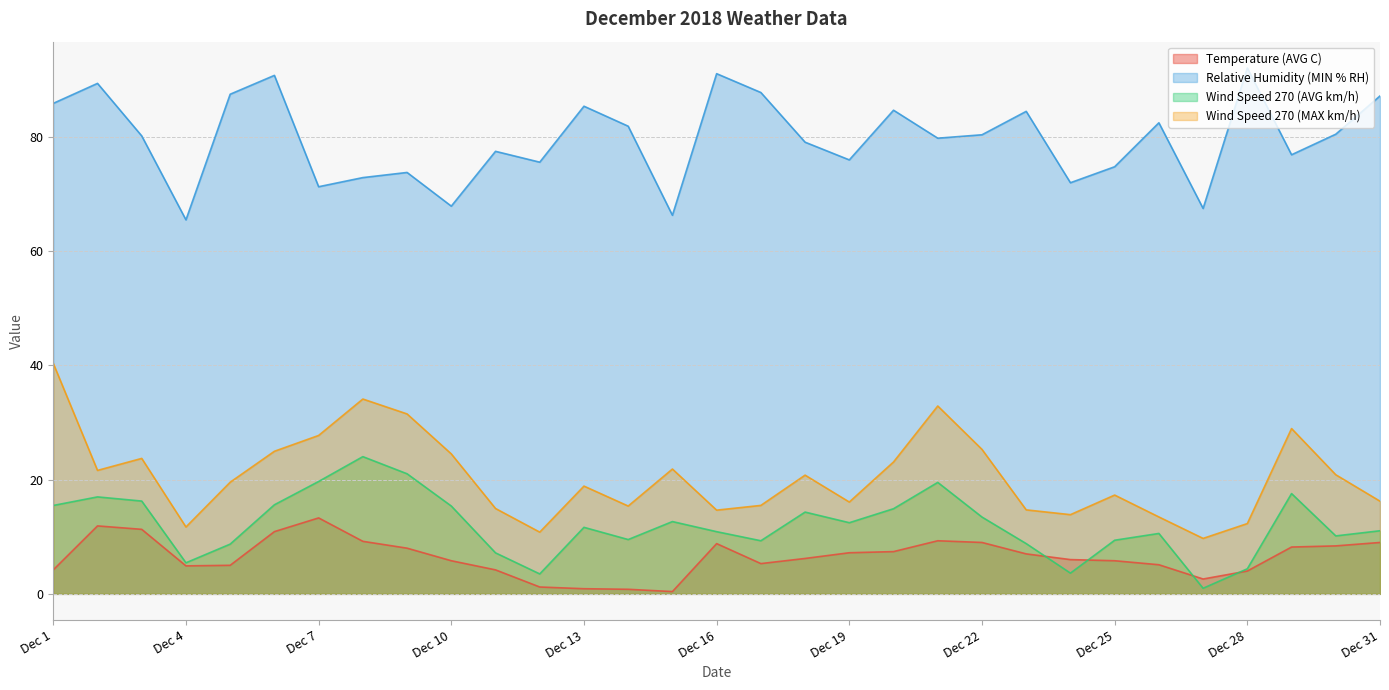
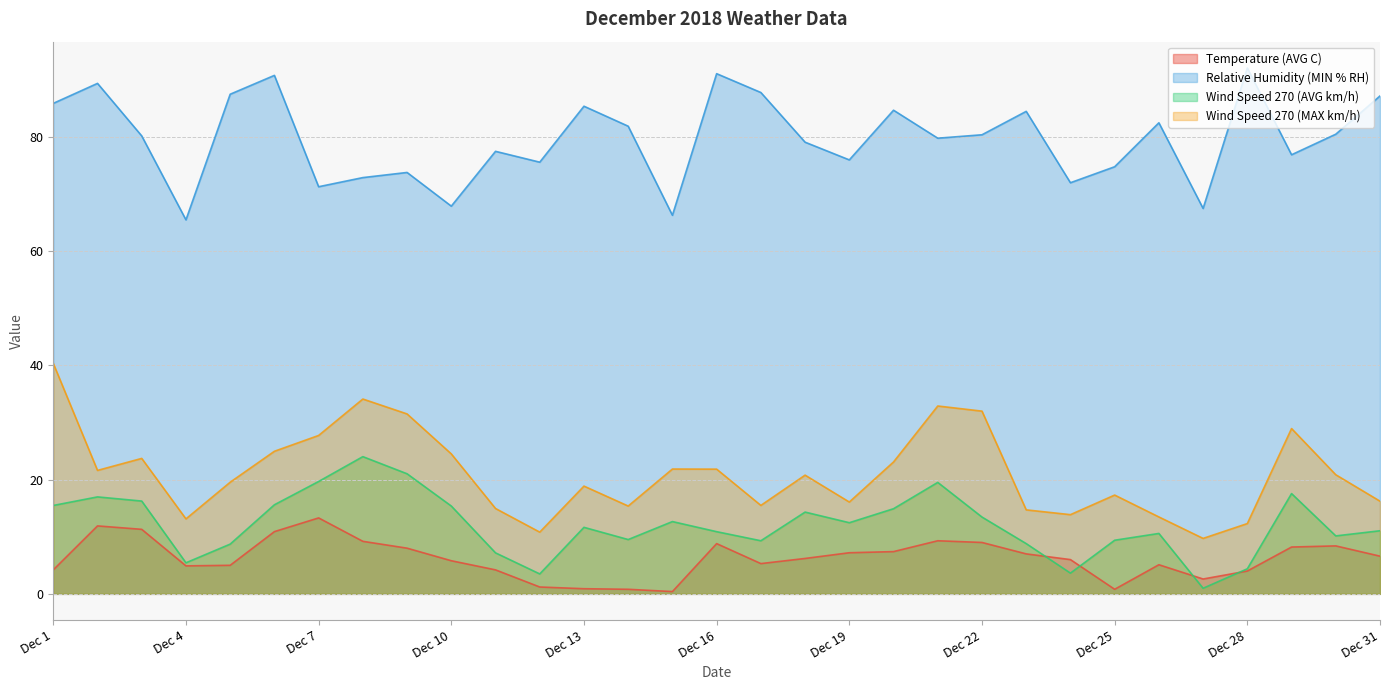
  {
    "Temperature (AVG C)": {
      "Dec 1": 4,
      "Dec 4": 5,
      "Dec 7": 13,
      "Dec 10": 6,
      "Dec 13": 1,
      "Dec 16": 9,
      "Dec 19": 7,
      "Dec 22": 9,
-     "Dec 25": 6,
-     "Dec 31": 9
+     "Dec 25": 1,
+     "Dec 31": 7
    },
    "Relative Humidity (MIN % RH)": {
      "Dec 1": 86,
      "Dec 4": 66,
      "Dec 7": 71,
      "Dec 10": 68,
      "Dec 13": 85,
      "Dec 16": 91,
      "Dec 19": 76,
      "Dec 22": 80,
      "Dec 25": 75,
      "Dec 31": 87
    },
    "Wind Speed 270 (AVG km/h)": {
      "Dec 1": 15,
      "Dec 4": 5,
      "Dec 7": 20,
      "Dec 10": 15,
      "Dec 13": 12,
      "Dec 16": 11,
      "Dec 19": 12,
      "Dec 22": 13,
      "Dec 25": 9,
      "Dec 31": 11
    },
    "Wind Speed 270 (MAX km/h)": {
      "Dec 1": 40,
-     "Dec 4": 12,
+     "Dec 4": 13,
      "Dec 7": 28,
      "Dec 10": 25,
      "Dec 13": 19,
-     "Dec 16": 15,
+     "Dec 16": 22,
      "Dec 19": 16,
-     "Dec 22": 25,
+     "Dec 22": 32,
      "Dec 25": 17,
      "Dec 28": 12,
      "Dec 31": 16
    }
  }
